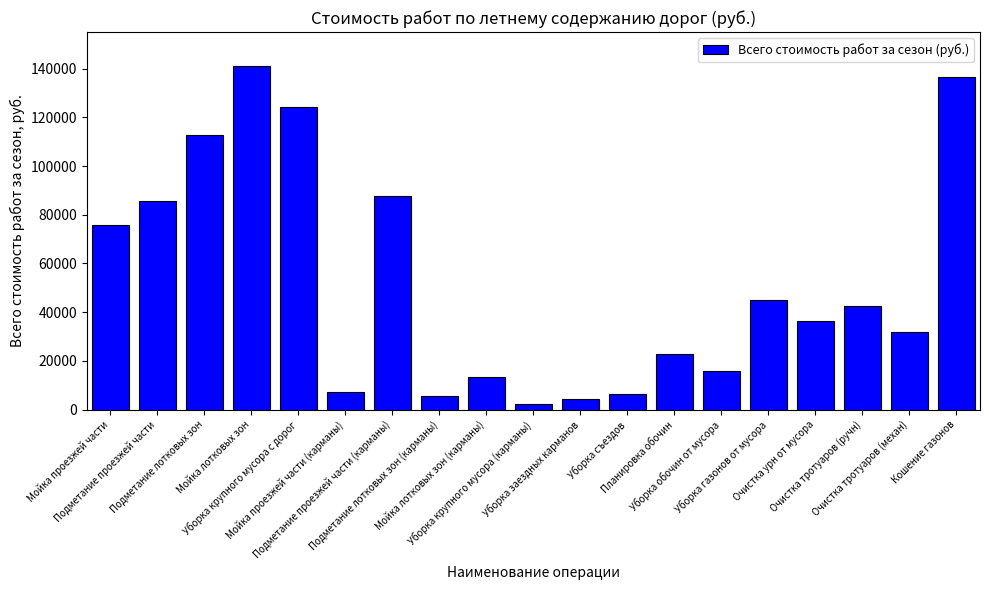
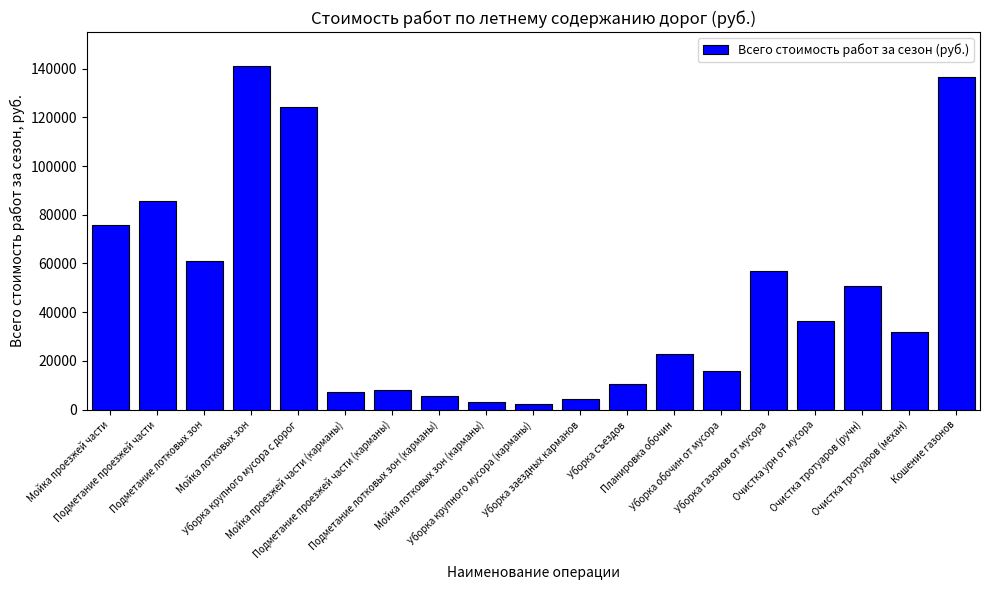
  {
    "Мойка проезжей части": 76000,
    "Подметание проезжей части": 85000,
-   "Подметание лотковых зон": 113000,
+   "Подметание лотковых зон": 61000,
    "Мойка лотковых зон": 141000,
    "Уборка крупного мусора с дорог": 124000,
    "Мойка проезжей части (карманы)": 7000,
-   "Подметание проезжей части (карманы)": 87000,
+   "Подметание проезжей части (карманы)": 8000,
    "Подметание лотковых зон (карманы)": 6000,
-   "Мойка лотковых зон (карманы)": 13000,
+   "Мойка лотковых зон (карманы)": 3000,
    "Уборка крупного мусора (карманы)": 2000,
    "Уборка заездных карманов": 4000,
-   "Уборка съездов": 6000,
+   "Уборка съездов": 11000,
    "Планировка обочин": 23000,
    "Уборка обочин от мусора": 16000,
-   "Уборка газонов от мусора": 45000,
+   "Уборка газонов от мусора": 57000,
    "Очистка урн от мусора": 36000,
-   "Очистка тротуаров (ручн)": 43000,
+   "Очистка тротуаров (ручн)": 51000,
    "Очистка тротуаров (механ)": 32000,
    "Кошение газонов": 137000
  }
